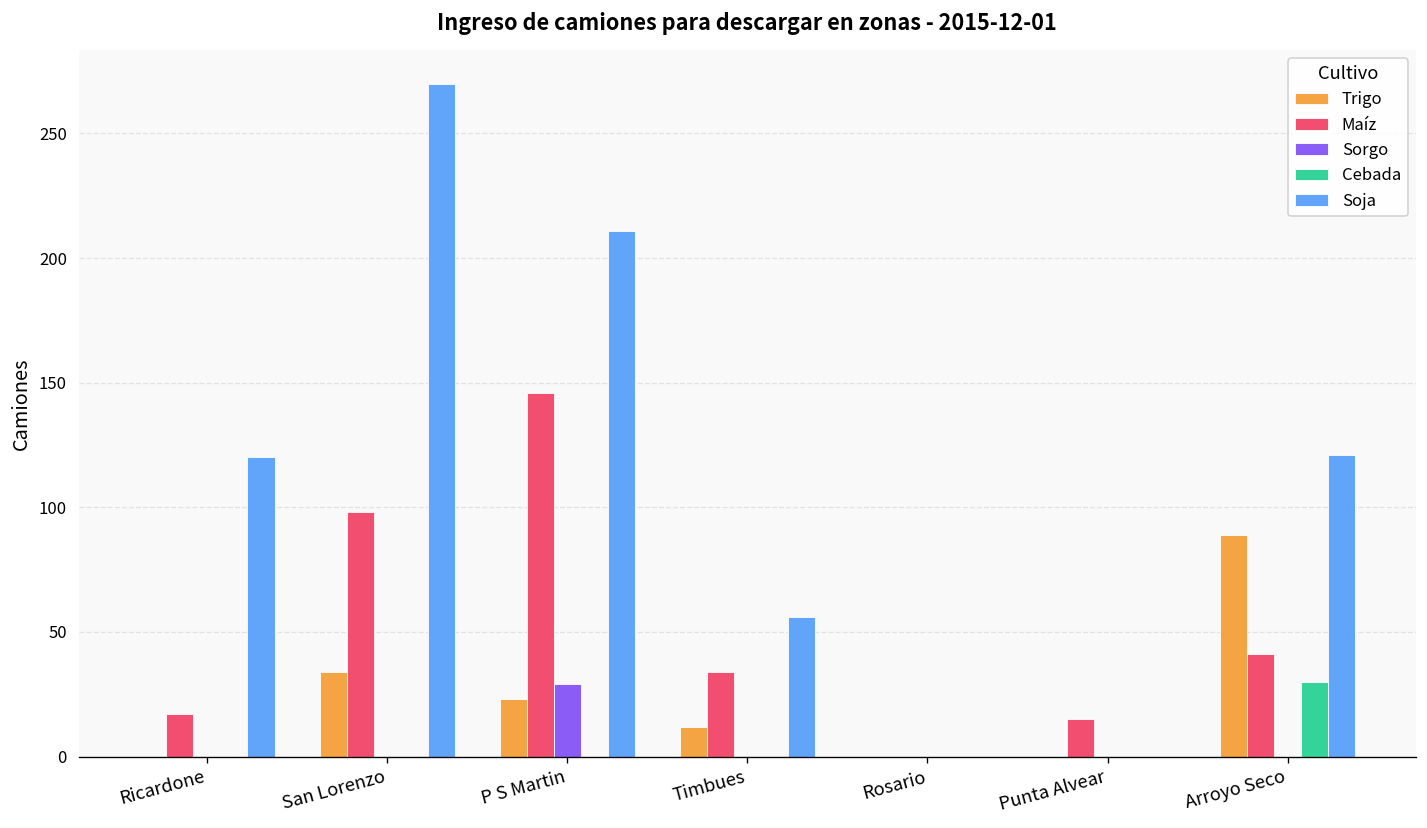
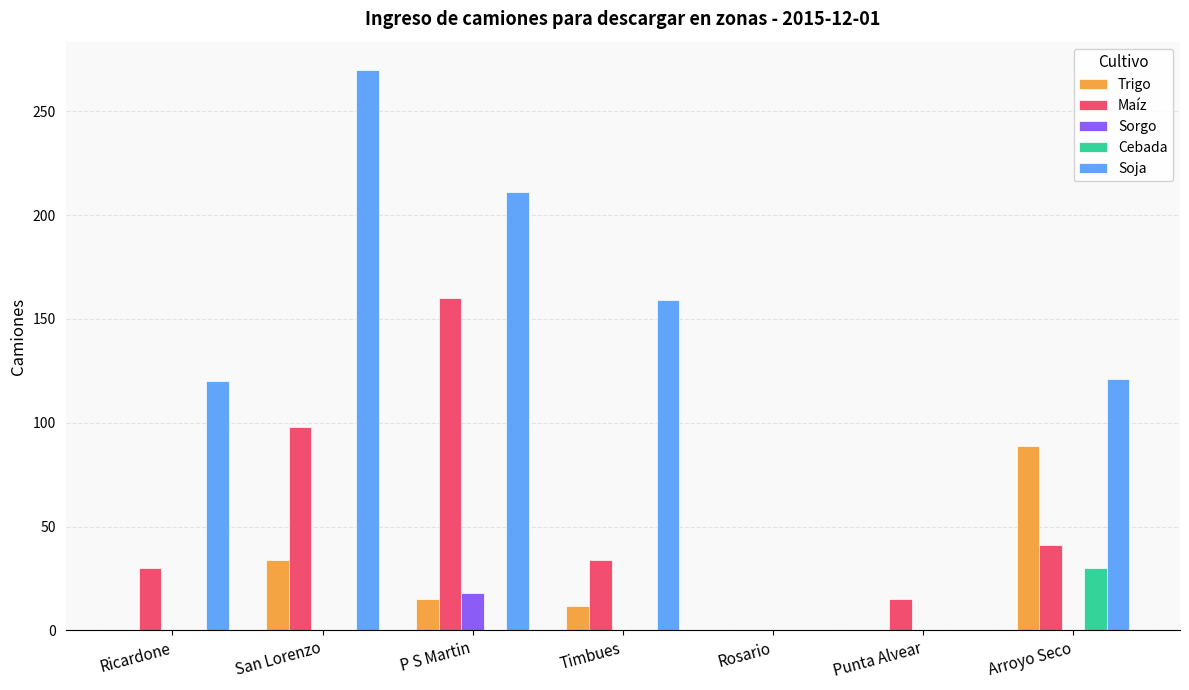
  {
    "Trigo": {
      "Ricardone": 0,
      "San Lorenzo": 34,
-     "P S Martin": 23,
+     "P S Martin": 15,
      "Timbues": 12,
      "Rosario": 0,
      "Punta Alvear": 0,
      "Arroyo Seco": 89
    },
    "Maíz": {
-     "Ricardone": 17,
+     "Ricardone": 30,
      "San Lorenzo": 98,
-     "P S Martin": 146,
+     "P S Martin": 160,
      "Timbues": 34,
      "Rosario": 0,
      "Punta Alvear": 15,
      "Arroyo Seco": 41
    },
    "Sorgo": {
      "Ricardone": 0,
      "San Lorenzo": 0,
-     "P S Martin": 29,
+     "P S Martin": 18,
      "Timbues": 0,
      "Rosario": 0,
      "Punta Alvear": 0,
      "Arroyo Seco": 0
    },
    "Cebada": {
      "Ricardone": 0,
      "San Lorenzo": 0,
      "P S Martin": 0,
      "Timbues": 0,
      "Rosario": 0,
      "Punta Alvear": 0,
      "Arroyo Seco": 30
    },
    "Soja": {
      "Ricardone": 120,
      "San Lorenzo": 270,
      "P S Martin": 211,
-     "Timbues": 56,
+     "Timbues": 159,
      "Rosario": 0,
      "Punta Alvear": 0,
      "Arroyo Seco": 121
    }
  }
